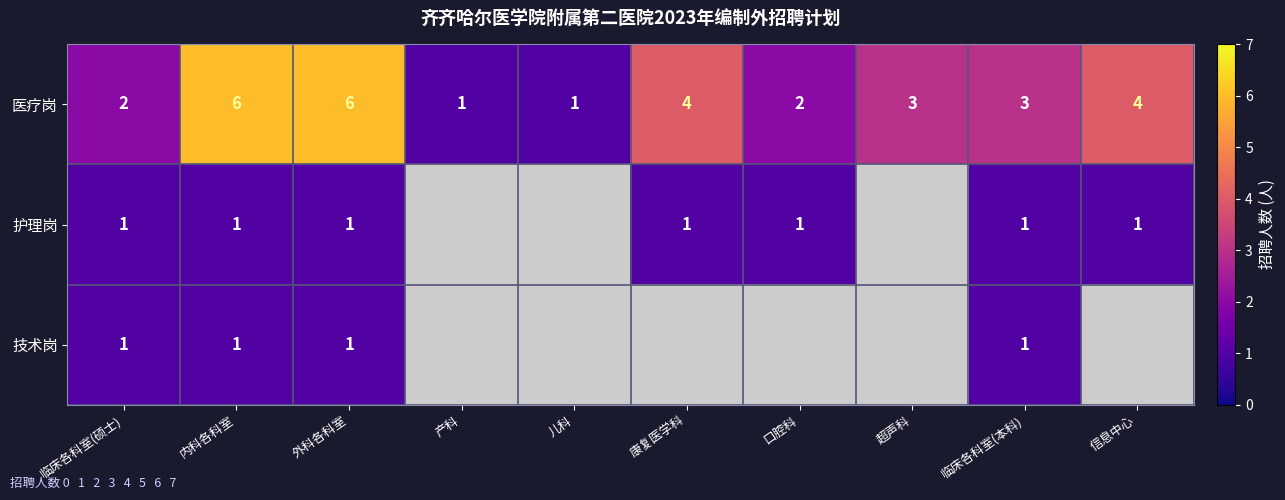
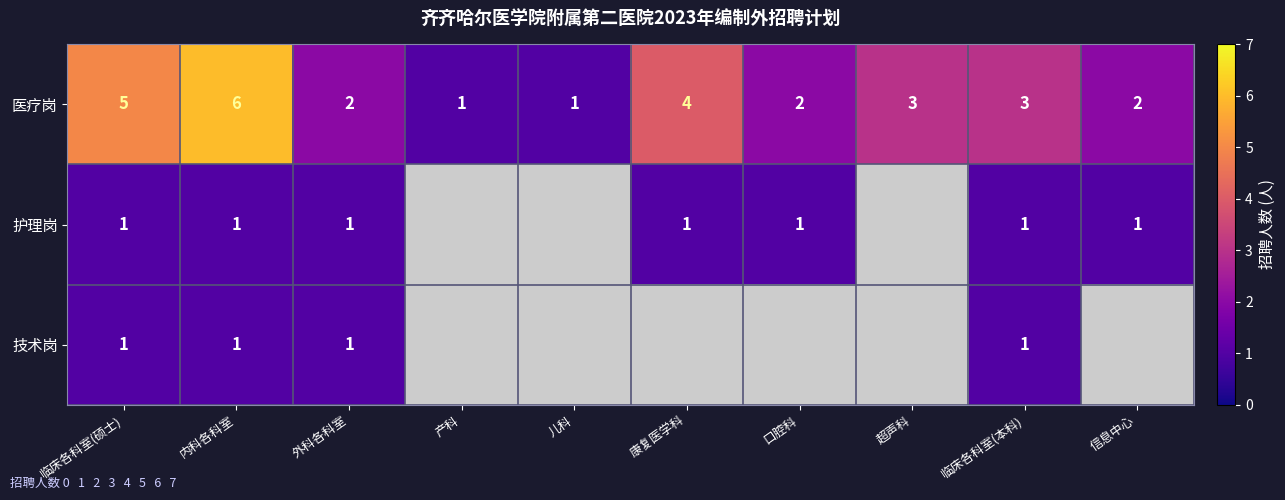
  {
    "医疗岗": {
-     "临床各科室(硕士)": 2,
+     "临床各科室(硕士)": 5,
      "内科各科室": 6,
-     "外科各科室": 6,
+     "外科各科室": 2,
      "产科": 1,
      "儿科": 1,
      "康复医学科": 4,
      "口腔科": 2,
      "超声科": 3,
      "临床各科室(本科)": 3,
-     "信息中心": 4
+     "信息中心": 2
    },
    "护理岗": {
      "临床各科室(硕士)": 1,
      "内科各科室": 1,
      "外科各科室": 1,
      "康复医学科": 1,
      "口腔科": 1,
      "临床各科室(本科)": 1,
      "信息中心": 1
    },
    "技术岗": {
      "临床各科室(硕士)": 1,
      "内科各科室": 1,
      "外科各科室": 1,
      "临床各科室(本科)": 1
    }
  }
